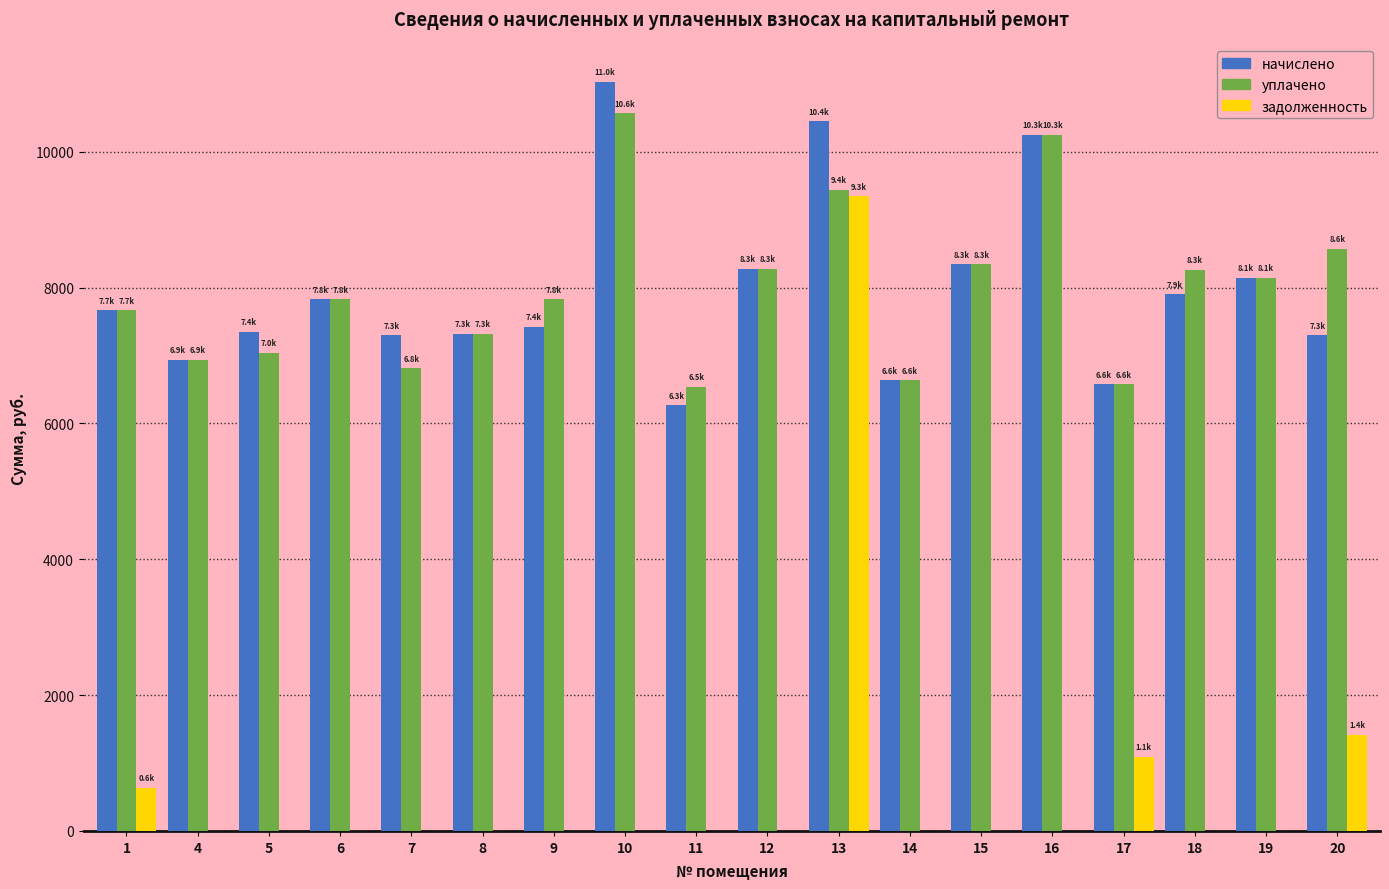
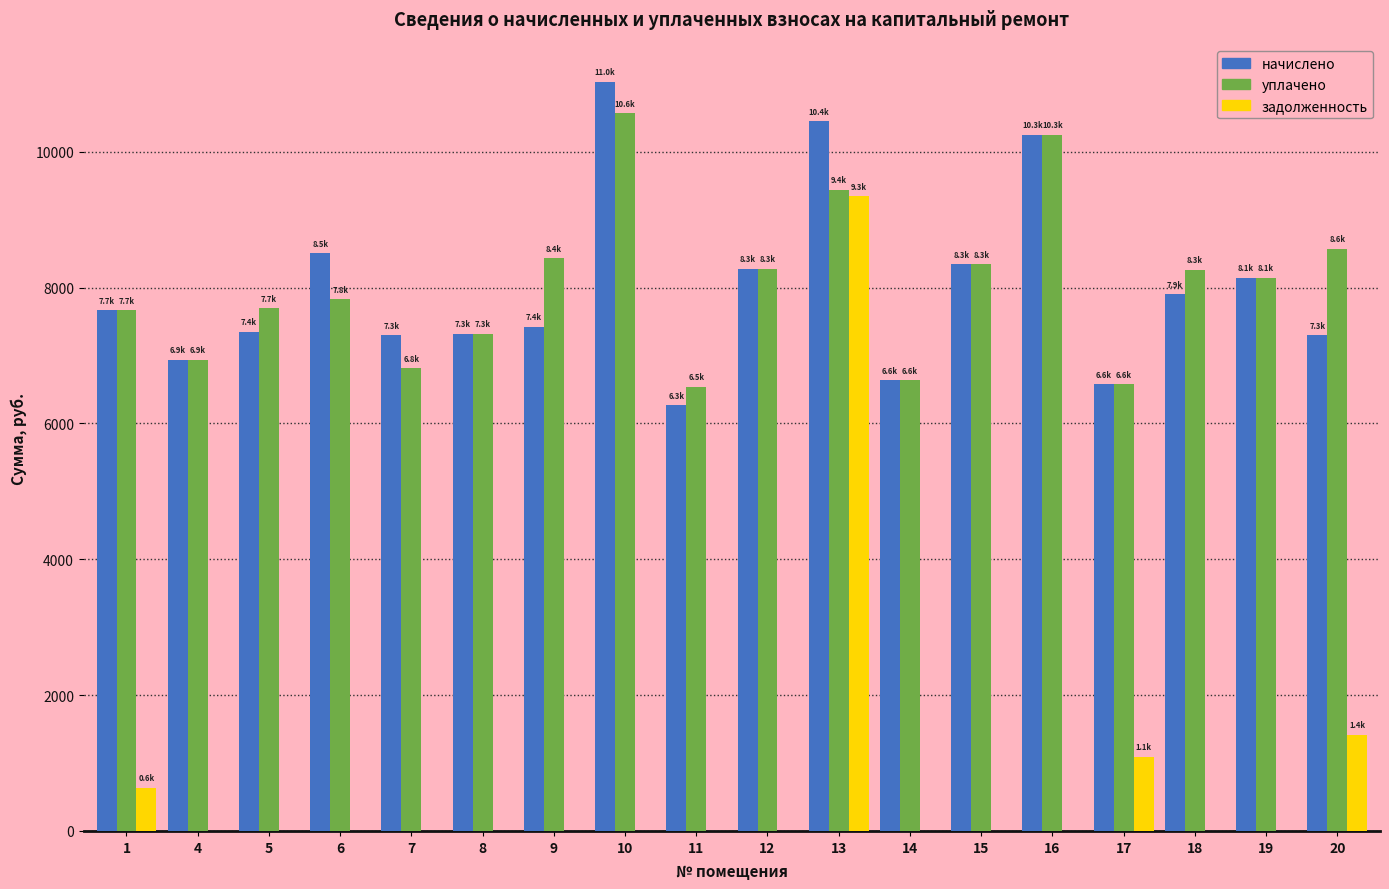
  {
    "начислено": {
      "1": "7.7k",
      "4": "6.9k",
      "5": "7.4k",
-     "6": "7.8k",
+     "6": "8.5k",
      "7": "7.3k",
      "8": "7.3k",
      "9": "7.4k",
      "10": "11.0k",
      "11": "6.3k",
      "12": "8.3k",
      "13": "10.4k",
      "14": "6.6k",
      "15": "8.3k",
      "16": "10.3k",
      "17": "6.6k",
      "18": "7.9k",
      "19": "8.1k",
      "20": "7.3k"
    },
    "уплачено": {
      "1": "7.7k",
      "4": "6.9k",
-     "5": "7.0k",
+     "5": "7.7k",
      "6": "7.8k",
      "7": "6.8k",
      "8": "7.3k",
-     "9": "7.8k",
+     "9": "8.4k",
      "10": "10.6k",
      "11": "6.5k",
      "12": "8.3k",
      "13": "9.4k",
      "14": "6.6k",
      "15": "8.3k",
      "16": "10.3k",
      "17": "6.6k",
      "18": "8.3k",
      "19": "8.1k",
      "20": "8.6k"
    },
    "задолженность": {
      "1": "0.6k",
      "13": "9.3k",
      "17": "1.1k",
      "20": "1.4k"
    }
  }
